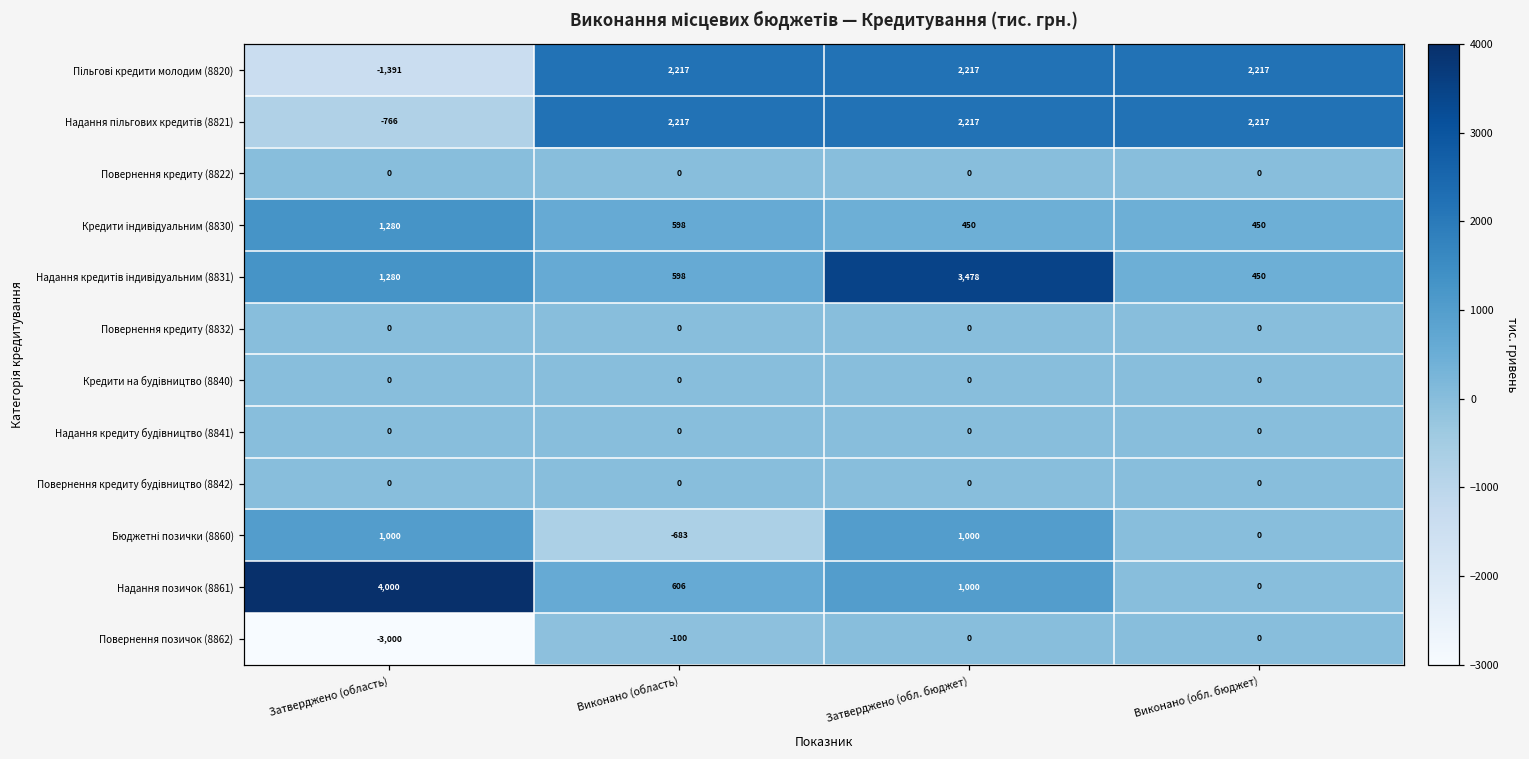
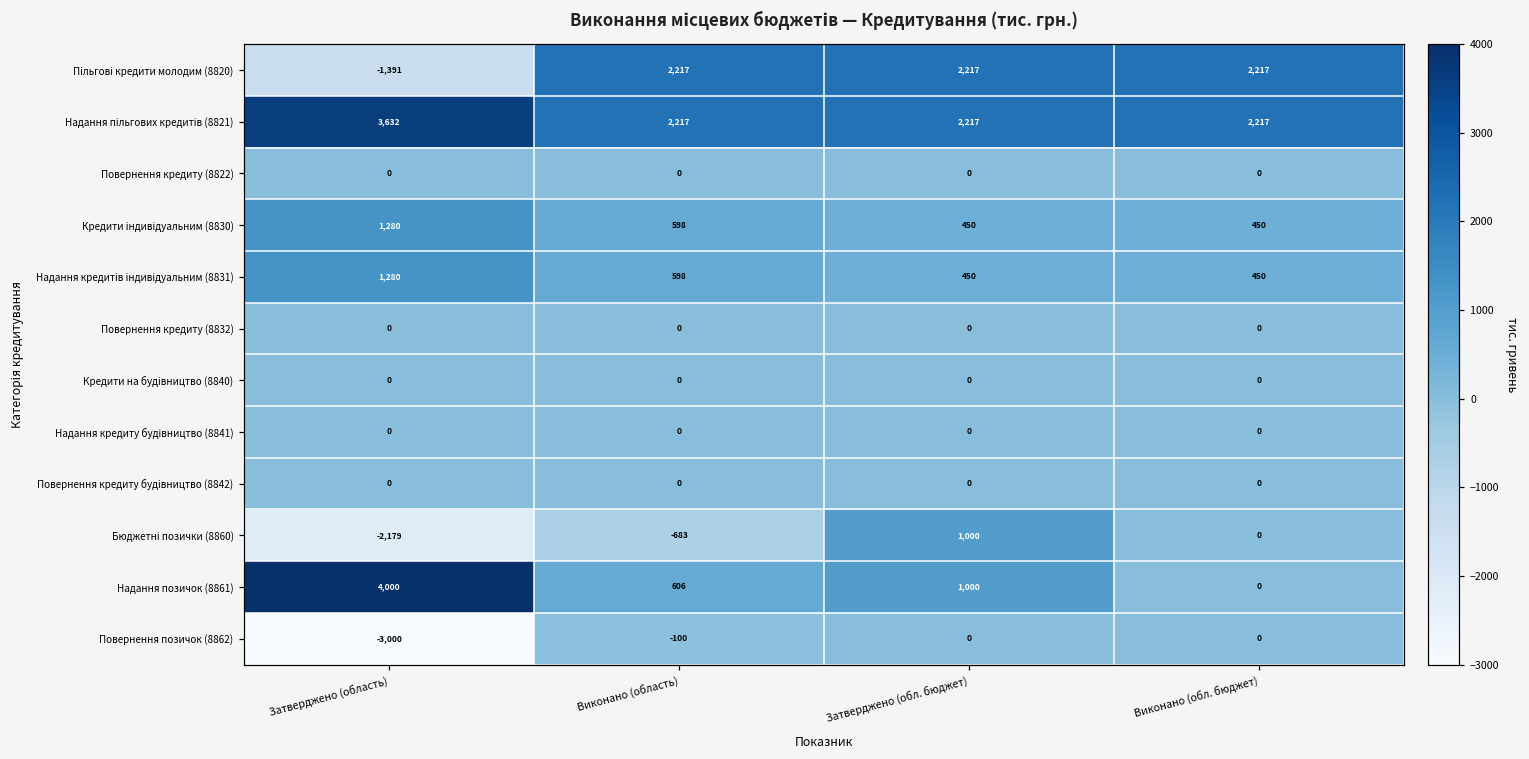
  {
    "Пільгові кредити молодим (8820)": {
      "Затверджено (область)": "-1,391",
      "Виконано (область)": "2,217",
      "Затверджено (обл. бюджет)": "2,217",
      "Виконано (обл. бюджет)": "2,217"
    },
    "Надання пільгових кредитів (8821)": {
-     "Затверджено (область)": "-766",
+     "Затверджено (область)": "3,632",
      "Виконано (область)": "2,217",
      "Затверджено (обл. бюджет)": "2,217",
      "Виконано (обл. бюджет)": "2,217"
    },
    "Повернення кредиту (8822)": {
      "Затверджено (область)": "0",
      "Виконано (область)": "0",
      "Затверджено (обл. бюджет)": "0",
      "Виконано (обл. бюджет)": "0"
    },
    "Кредити індивідуальним (8830)": {
      "Затверджено (область)": "1,280",
      "Виконано (область)": "598",
      "Затверджено (обл. бюджет)": "450",
      "Виконано (обл. бюджет)": "450"
    },
    "Надання кредитів індивідуальним (8831)": {
      "Затверджено (область)": "1,280",
      "Виконано (область)": "598",
-     "Затверджено (обл. бюджет)": "3,478",
+     "Затверджено (обл. бюджет)": "450",
      "Виконано (обл. бюджет)": "450"
    },
    "Повернення кредиту (8832)": {
      "Затверджено (область)": "0",
      "Виконано (область)": "0",
      "Затверджено (обл. бюджет)": "0",
      "Виконано (обл. бюджет)": "0"
    },
    "Кредити на будівництво (8840)": {
      "Затверджено (область)": "0",
      "Виконано (область)": "0",
      "Затверджено (обл. бюджет)": "0",
      "Виконано (обл. бюджет)": "0"
    },
    "Надання кредиту будівництво (8841)": {
      "Затверджено (область)": "0",
      "Виконано (область)": "0",
      "Затверджено (обл. бюджет)": "0",
      "Виконано (обл. бюджет)": "0"
    },
    "Повернення кредиту будівництво (8842)": {
      "Затверджено (область)": "0",
      "Виконано (область)": "0",
      "Затверджено (обл. бюджет)": "0",
      "Виконано (обл. бюджет)": "0"
    },
    "Бюджетні позички (8860)": {
-     "Затверджено (область)": "1,000",
+     "Затверджено (область)": "-2,179",
      "Виконано (область)": "-683",
      "Затверджено (обл. бюджет)": "1,000",
      "Виконано (обл. бюджет)": "0"
    },
    "Надання позичок (8861)": {
      "Затверджено (область)": "4,000",
      "Виконано (область)": "606",
      "Затверджено (обл. бюджет)": "1,000",
      "Виконано (обл. бюджет)": "0"
    },
    "Повернення позичок (8862)": {
      "Затверджено (область)": "-3,000",
      "Виконано (область)": "-100",
      "Затверджено (обл. бюджет)": "0",
      "Виконано (обл. бюджет)": "0"
    }
  }
